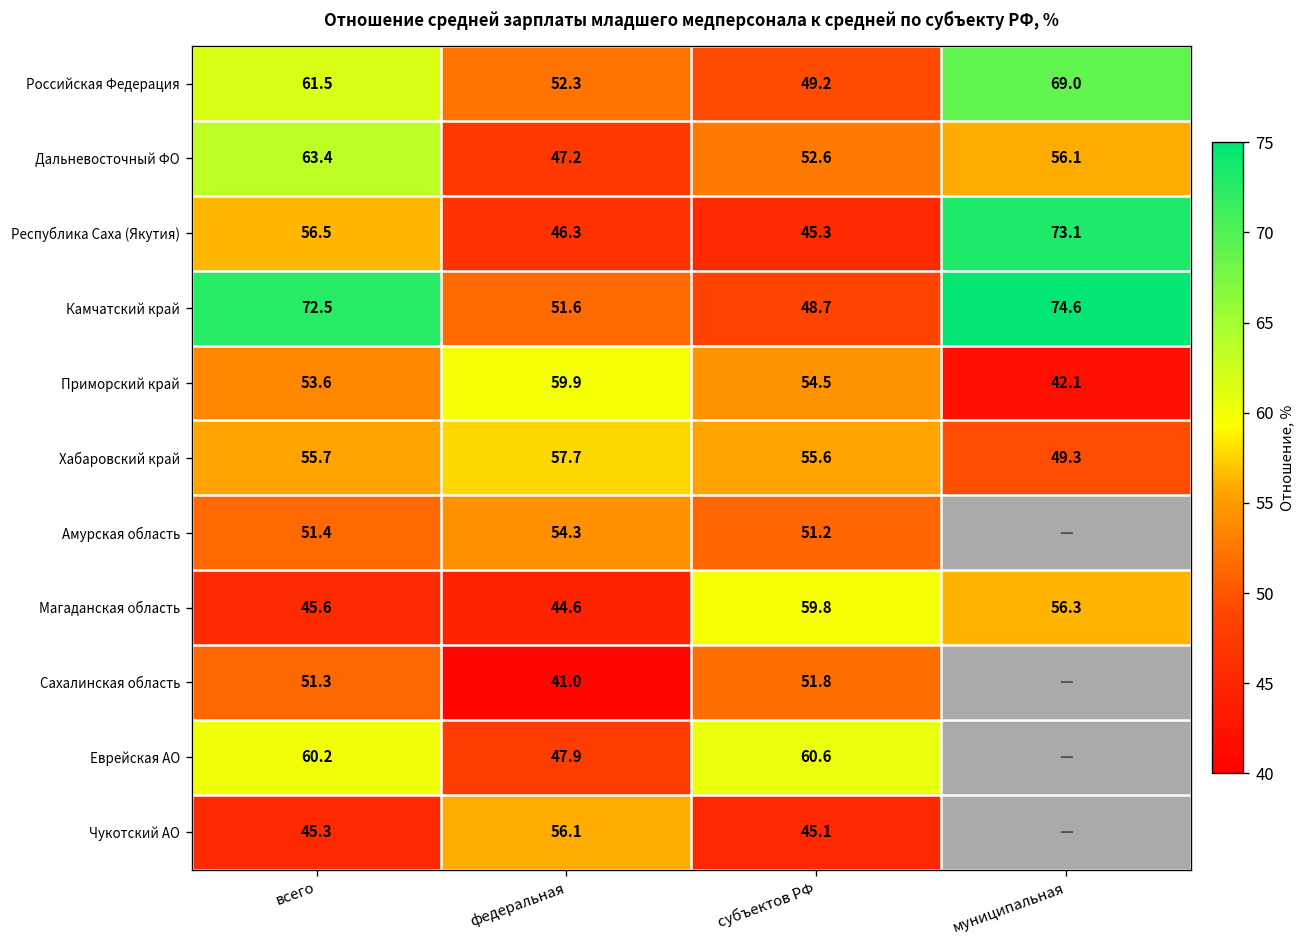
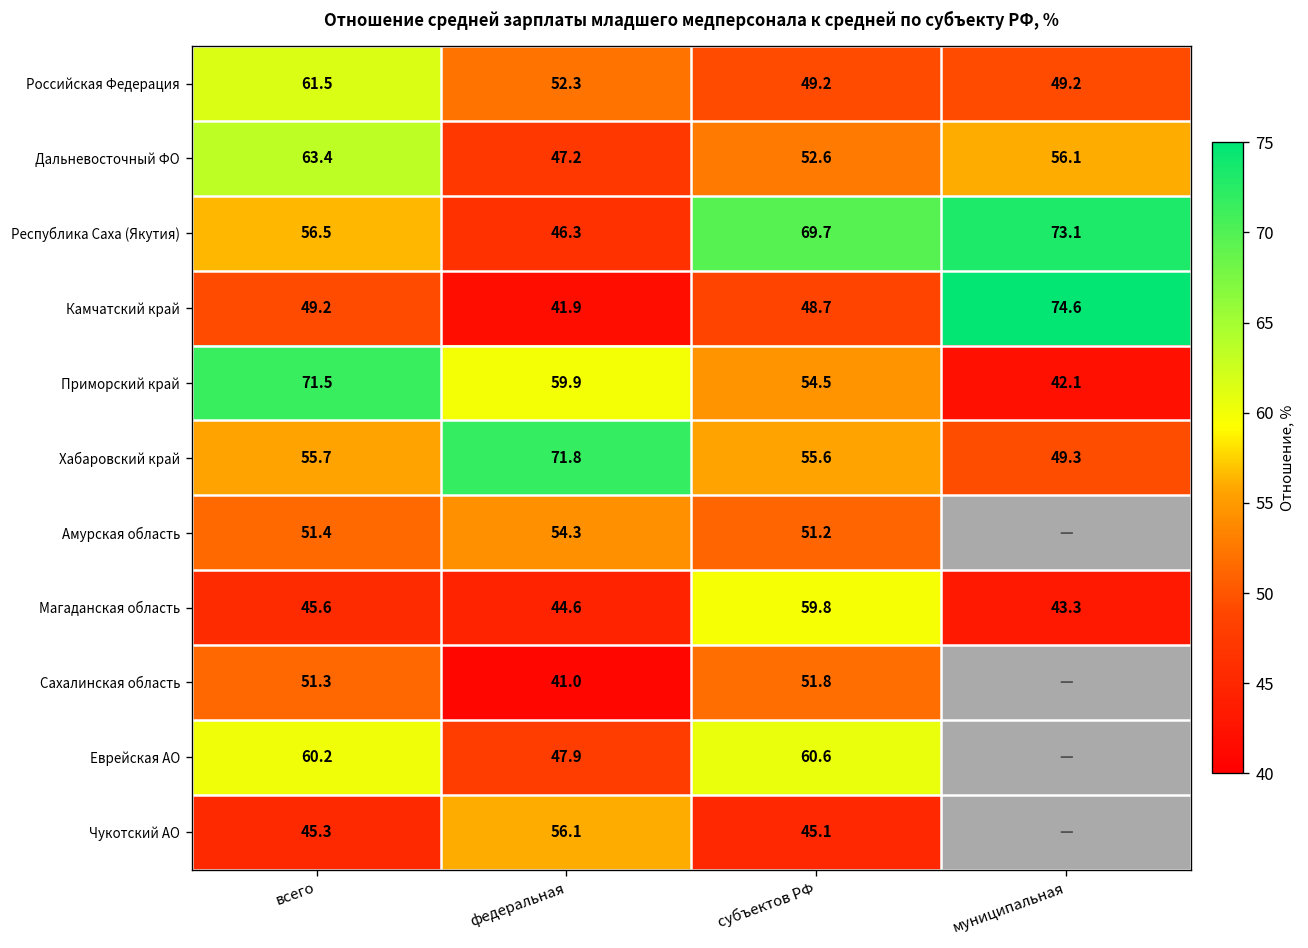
  {
    "Российская Федерация": {
      "всего": 61.5,
      "федеральная": 52.3,
      "субъектов РФ": 49.2,
-     "муниципальная": 69.0
+     "муниципальная": 49.2
    },
    "Дальневосточный ФО": {
      "всего": 63.4,
      "федеральная": 47.2,
      "субъектов РФ": 52.6,
      "муниципальная": 56.1
    },
    "Республика Саха (Якутия)": {
      "всего": 56.5,
      "федеральная": 46.3,
-     "субъектов РФ": 45.3,
+     "субъектов РФ": 69.7,
      "муниципальная": 73.1
    },
    "Камчатский край": {
-     "всего": 72.5,
-     "федеральная": 51.6,
+     "всего": 49.2,
+     "федеральная": 41.9,
      "субъектов РФ": 48.7,
      "муниципальная": 74.6
    },
    "Приморский край": {
-     "всего": 53.6,
+     "всего": 71.5,
      "федеральная": 59.9,
      "субъектов РФ": 54.5,
      "муниципальная": 42.1
    },
    "Хабаровский край": {
      "всего": 55.7,
-     "федеральная": 57.7,
+     "федеральная": 71.8,
      "субъектов РФ": 55.6,
      "муниципальная": 49.3
    },
    "Амурская область": {
      "всего": 51.4,
      "федеральная": 54.3,
      "субъектов РФ": 51.2
    },
    "Магаданская область": {
      "всего": 45.6,
      "федеральная": 44.6,
      "субъектов РФ": 59.8,
-     "муниципальная": 56.3
+     "муниципальная": 43.3
    },
    "Сахалинская область": {
      "всего": 51.3,
      "федеральная": 41.0,
      "субъектов РФ": 51.8
    },
    "Еврейская АО": {
      "всего": 60.2,
      "федеральная": 47.9,
      "субъектов РФ": 60.6
    },
    "Чукотский АО": {
      "всего": 45.3,
      "федеральная": 56.1,
      "субъектов РФ": 45.1
    }
  }
